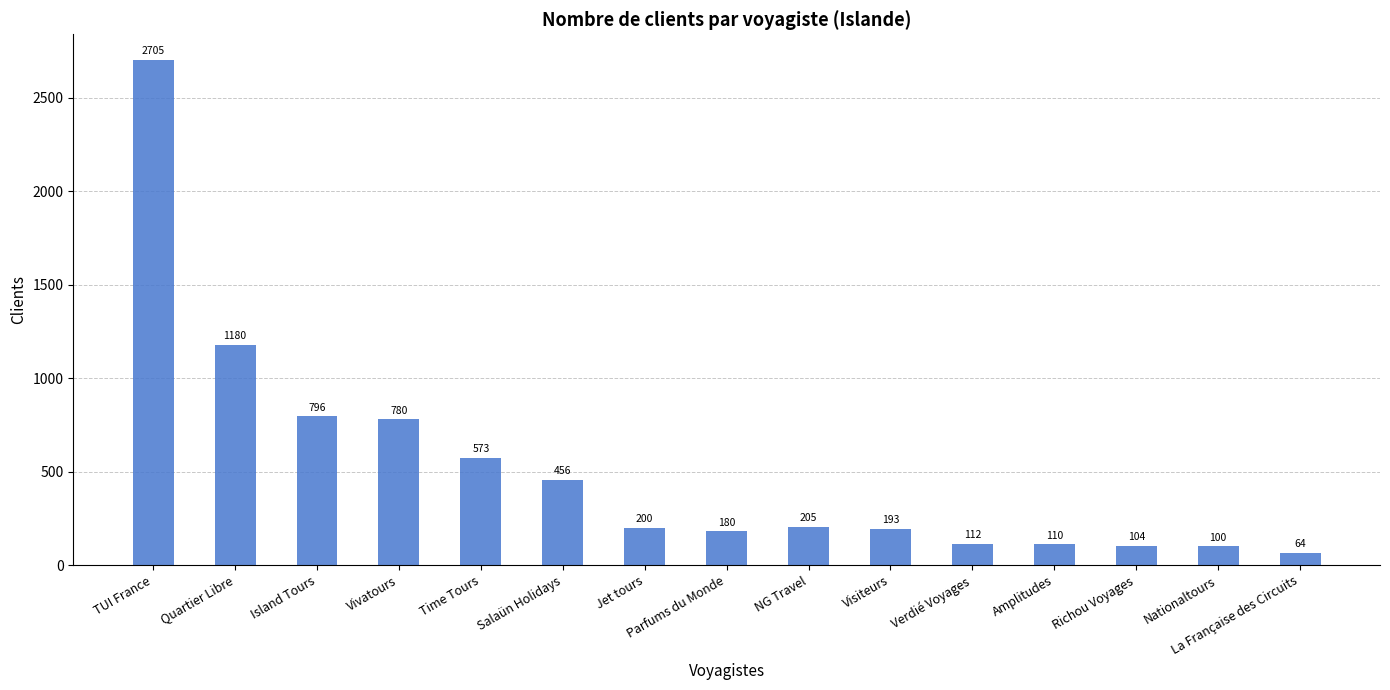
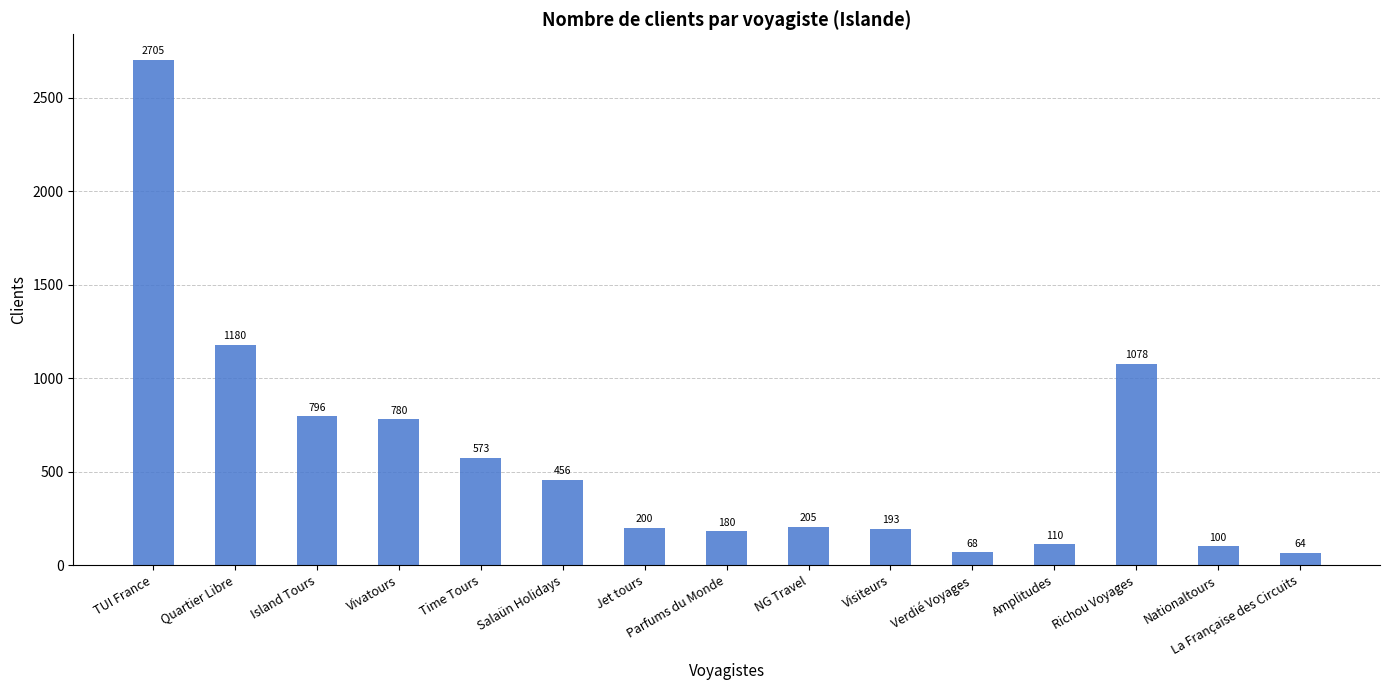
  {
    "TUI France": 2705,
    "Quartier Libre": 1180,
    "Island Tours": 796,
    "Vivatours": 780,
    "Time Tours": 573,
    "Salaün Holidays": 456,
    "Jet tours": 200,
    "Parfums du Monde": 180,
    "NG Travel": 205,
    "Visiteurs": 193,
-   "Verdié Voyages": 112,
+   "Verdié Voyages": 68,
    "Amplitudes": 110,
-   "Richou Voyages": 104,
+   "Richou Voyages": 1078,
    "Nationaltours": 100,
    "La Française des Circuits": 64
  }
